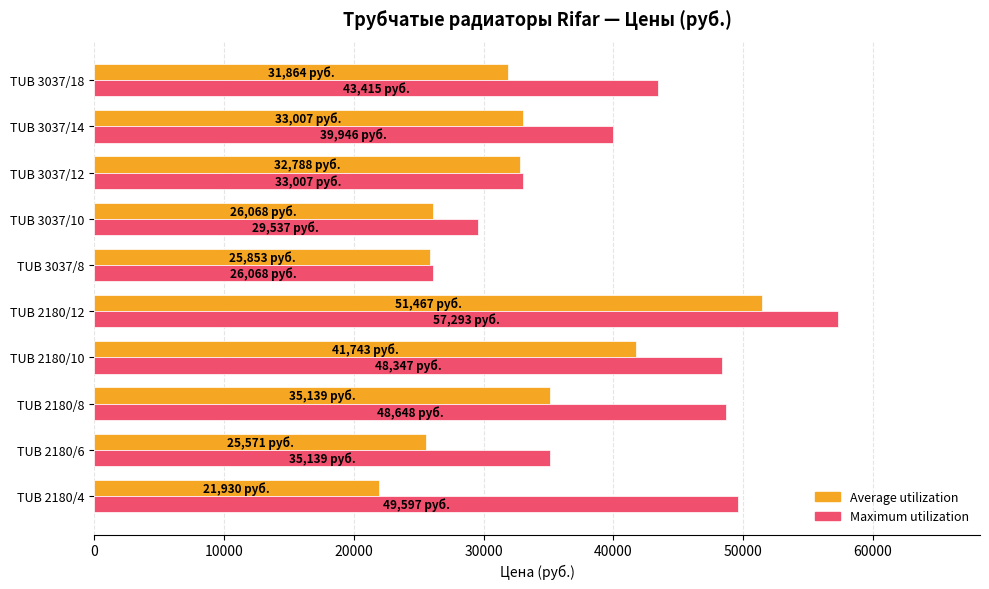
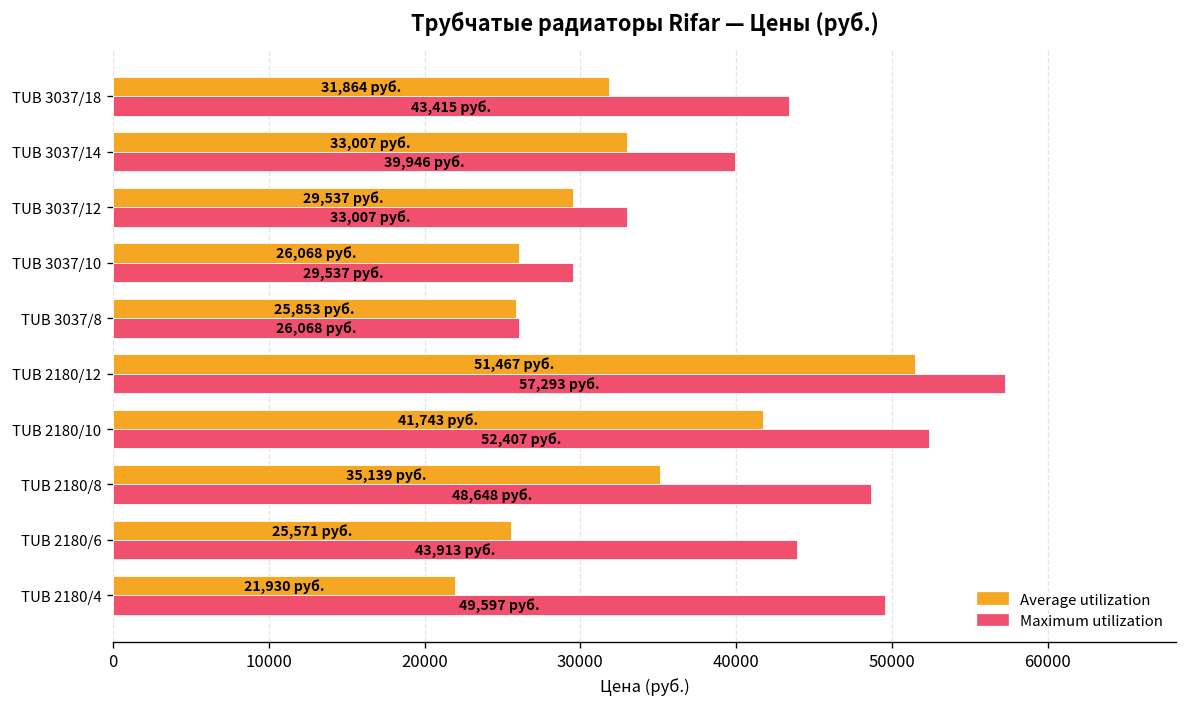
  {
    "Average utilization": {
      "TUB 3037/18": "31,864",
      "TUB 3037/14": "33,007",
-     "TUB 3037/12": "32,788",
+     "TUB 3037/12": "29,537",
      "TUB 3037/10": "26,068",
      "TUB 3037/8": "25,853",
      "TUB 2180/12": "51,467",
      "TUB 2180/10": "41,743",
      "TUB 2180/8": "35,139",
      "TUB 2180/6": "25,571",
      "TUB 2180/4": "21,930"
    },
    "Maximum utilization": {
      "TUB 3037/18": "43,415",
      "TUB 3037/14": "39,946",
      "TUB 3037/12": "33,007",
      "TUB 3037/10": "29,537",
      "TUB 3037/8": "26,068",
      "TUB 2180/12": "57,293",
-     "TUB 2180/10": "48,347",
+     "TUB 2180/10": "52,407",
      "TUB 2180/8": "48,648",
-     "TUB 2180/6": "35,139",
+     "TUB 2180/6": "43,913",
      "TUB 2180/4": "49,597"
    }
  }
